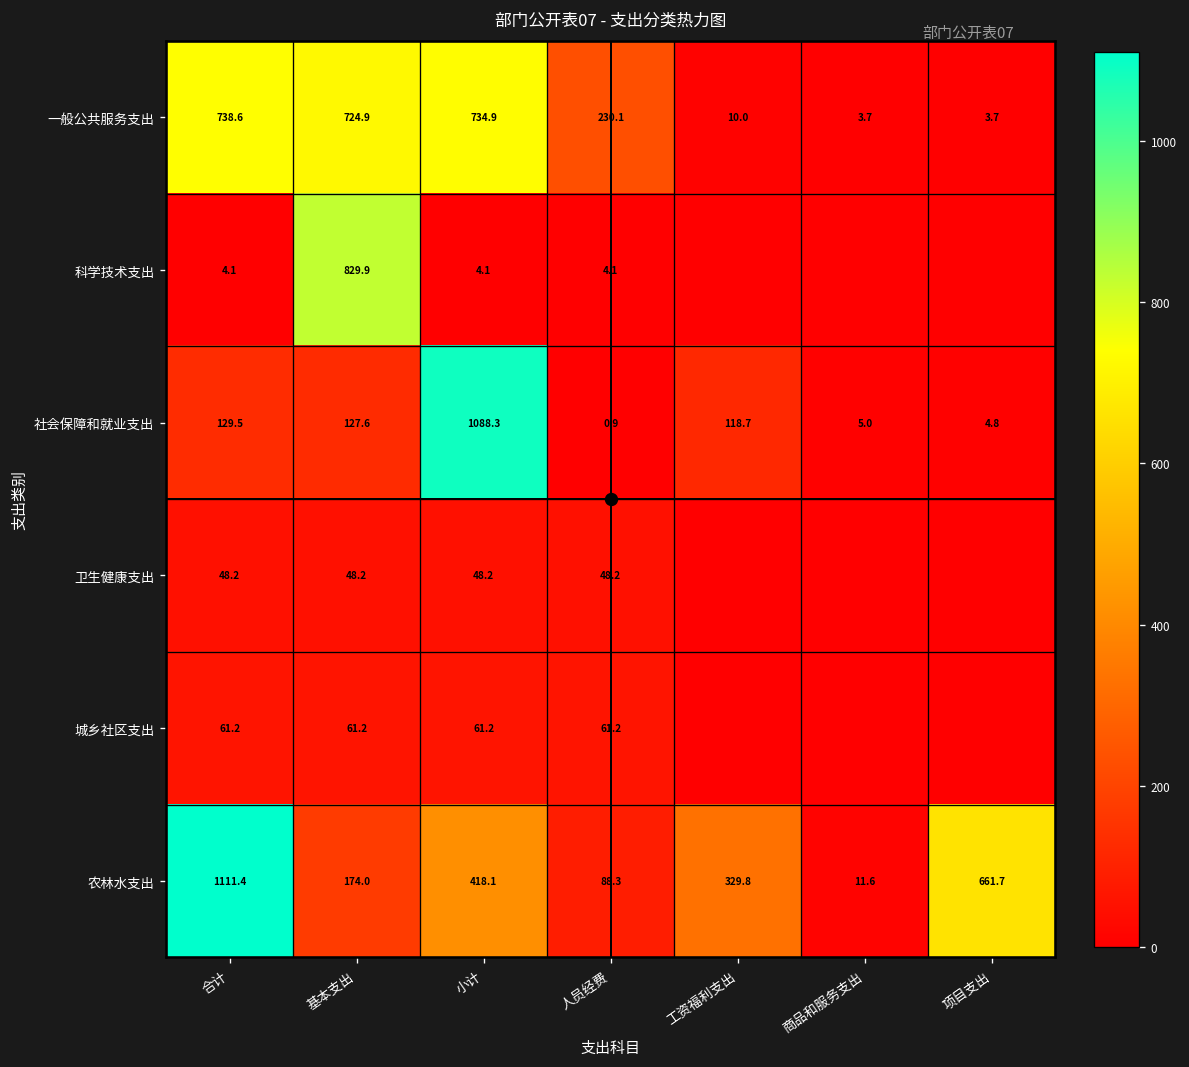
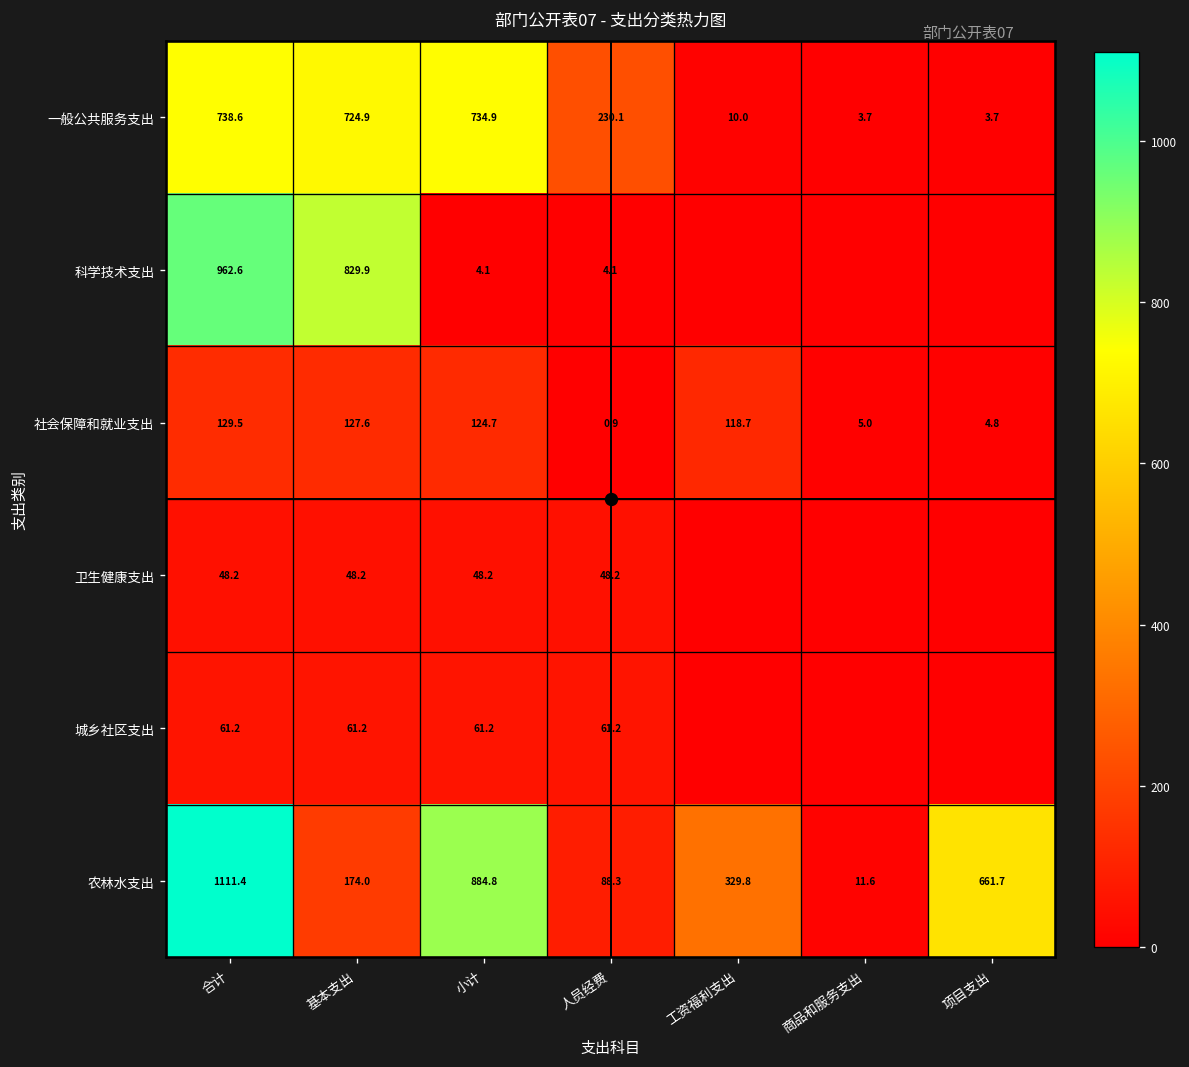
  {
    "一般公共服务支出": {
      "合计": 738.6,
      "基本支出": 724.9,
      "小计": 734.9,
      "人员经费": 230.1,
      "工资福利支出": 10.0,
      "商品和服务支出": 3.7,
      "项目支出": 3.7
    },
    "科学技术支出": {
-     "合计": 4.1,
+     "合计": 962.6,
      "基本支出": 829.9,
      "小计": 4.1,
      "人员经费": 4.1
    },
    "社会保障和就业支出": {
      "合计": 129.5,
      "基本支出": 127.6,
-     "小计": 1088.3,
+     "小计": 124.7,
      "人员经费": 0.9,
      "工资福利支出": 118.7,
      "商品和服务支出": 5.0,
      "项目支出": 4.8
    },
    "卫生健康支出": {
      "合计": 48.2,
      "基本支出": 48.2,
      "小计": 48.2,
      "人员经费": 48.2
    },
    "城乡社区支出": {
      "合计": 61.2,
      "基本支出": 61.2,
      "小计": 61.2,
      "人员经费": 61.2
    },
    "农林水支出": {
      "合计": 1111.4,
      "基本支出": 174.0,
-     "小计": 418.1,
+     "小计": 884.8,
      "人员经费": 88.3,
      "工资福利支出": 329.8,
      "商品和服务支出": 11.6,
      "项目支出": 661.7
    }
  }
